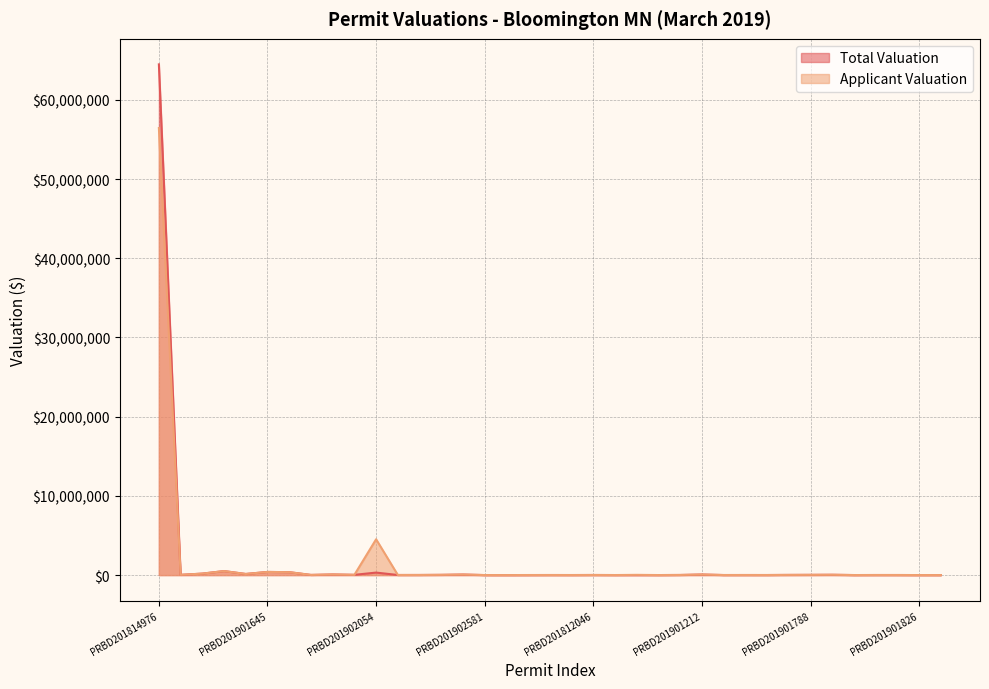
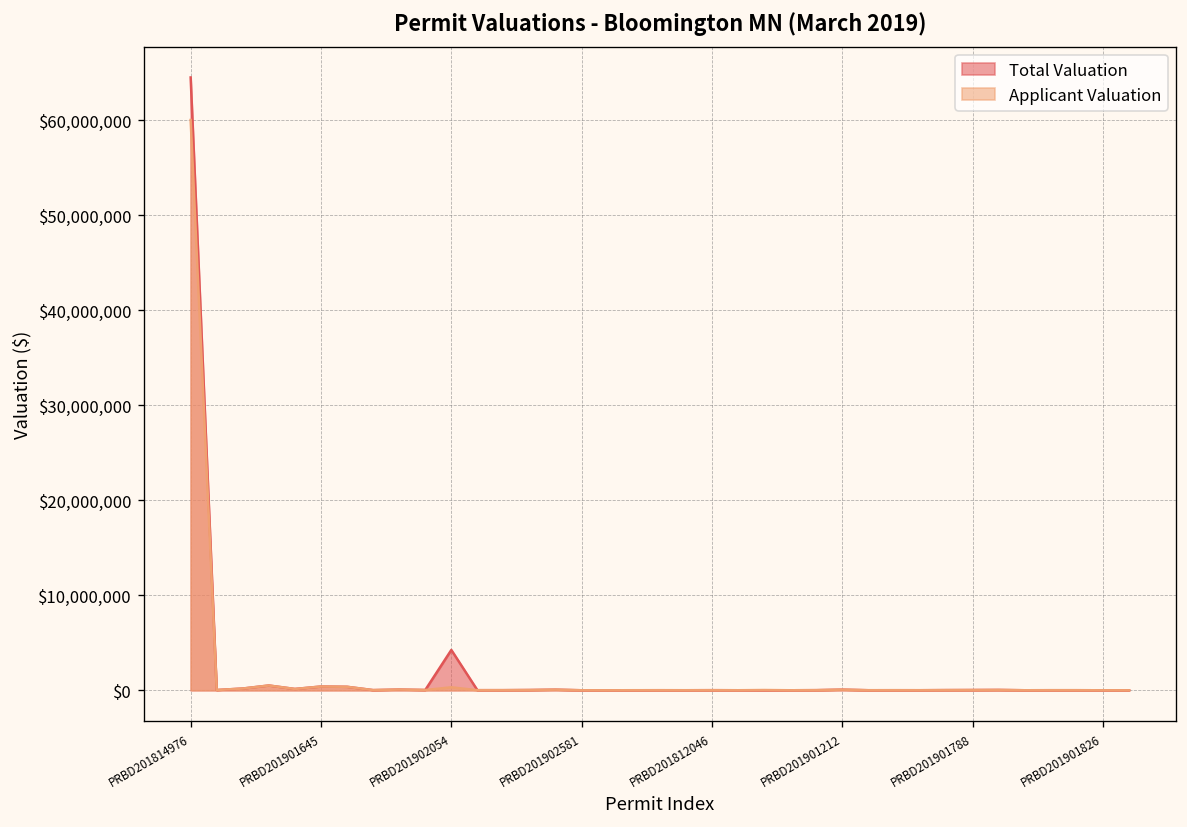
  {
    "Total Valuation": {
      "PRBD201814976": "$64,000,000",
-     "PRBD201902054": "$0"
+     "PRBD201902054": "$4,000,000"
    },
    "Applicant Valuation": {
-     "PRBD201814976": "$56,000,000",
-     "PRBD201902054": "$5,000,000"
+     "PRBD201814976": "$60,000,000",
+     "PRBD201902054": "$0"
    }
  }
